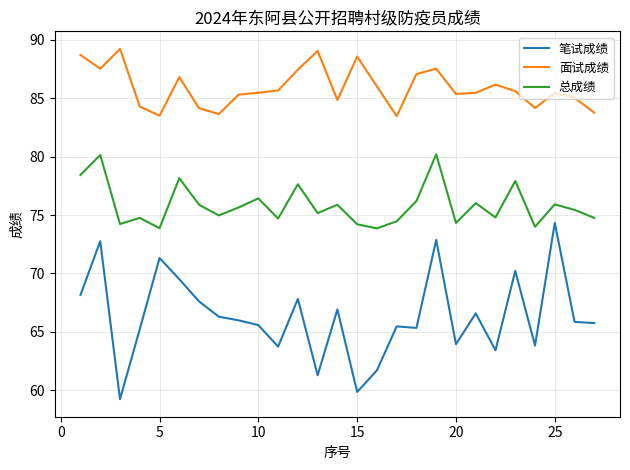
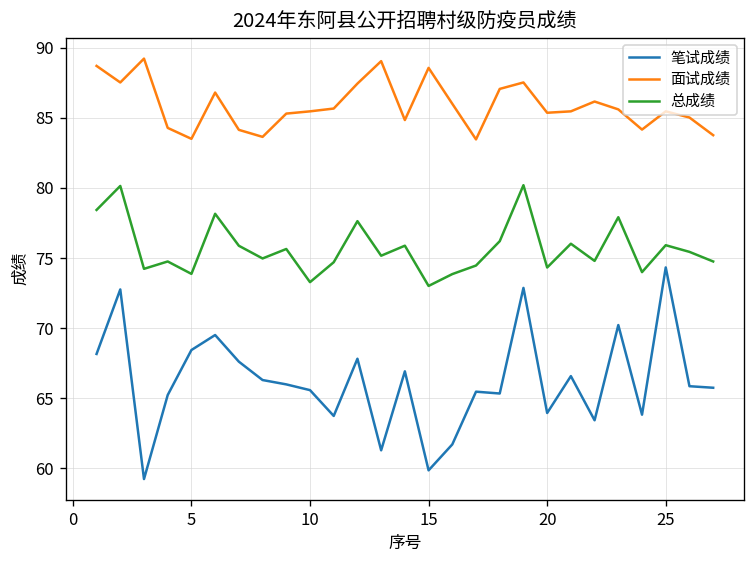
  {
    "笔试成绩": {
-     "5": 71.3,
+     "5": 68.4,
      "10": 65.6,
      "15": 59.9,
      "20": 64.0,
      "25": 74.3
    },
    "面试成绩": {
      "5": 83.5,
      "10": 85.5,
      "15": 88.6,
      "20": 85.4
    },
    "总成绩": {
      "5": 73.9,
-     "10": 76.4,
-     "15": 74.2,
+     "10": 73.3,
+     "15": 73.0,
      "20": 74.3,
      "25": 75.9
    }
  }
